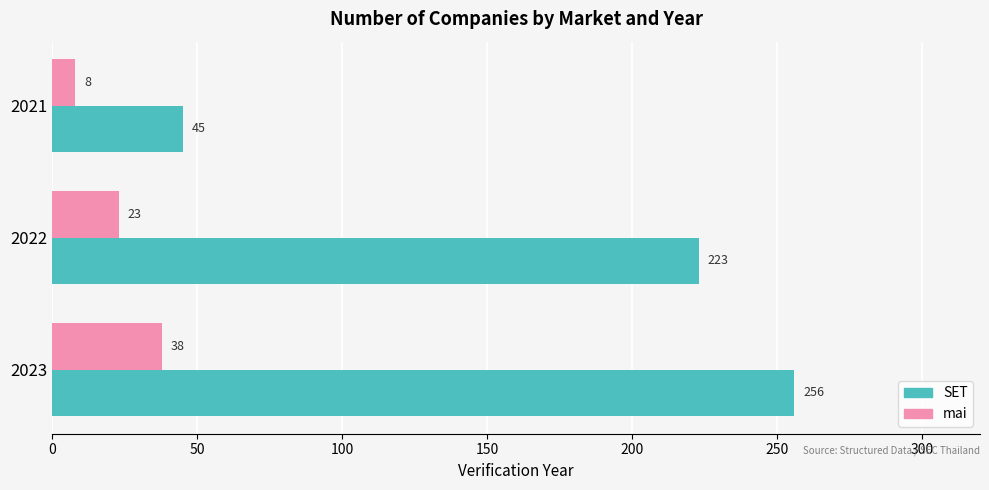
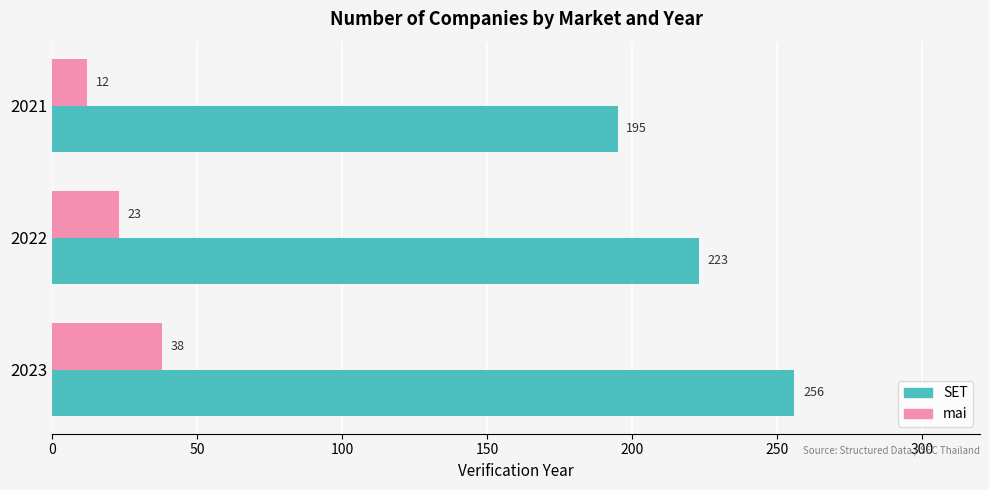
  {
    "SET": {
-     "2021": 45,
+     "2021": 195,
      "2022": 223,
      "2023": 256
    },
    "mai": {
-     "2021": 8,
+     "2021": 12,
      "2022": 23,
      "2023": 38
    }
  }
